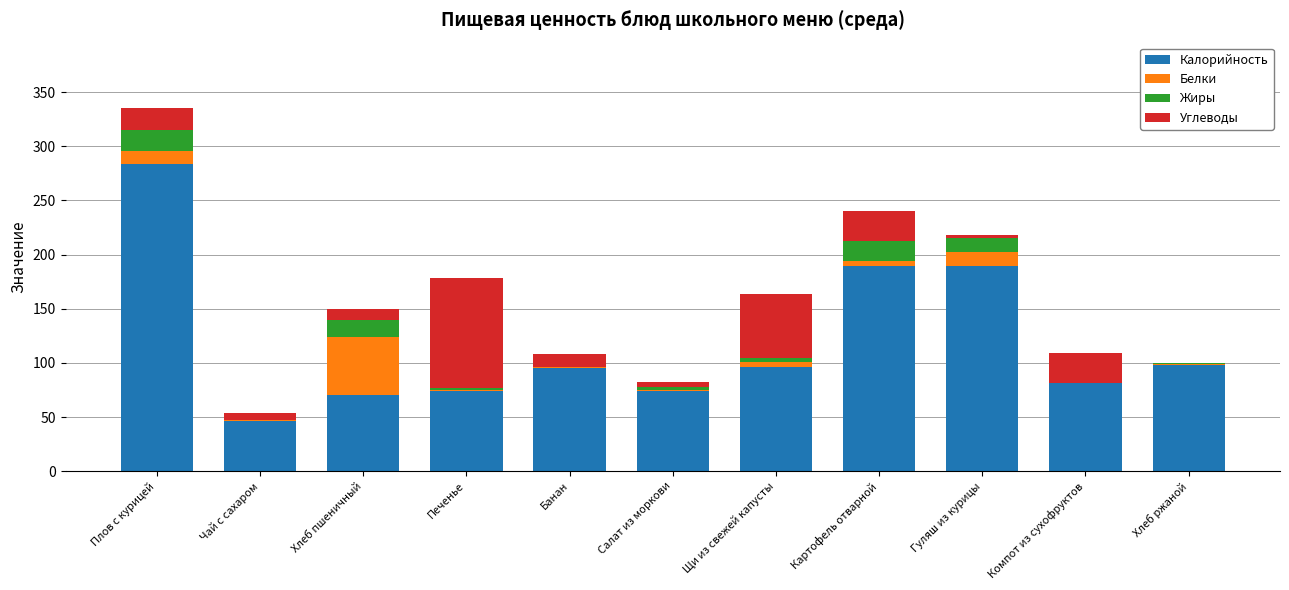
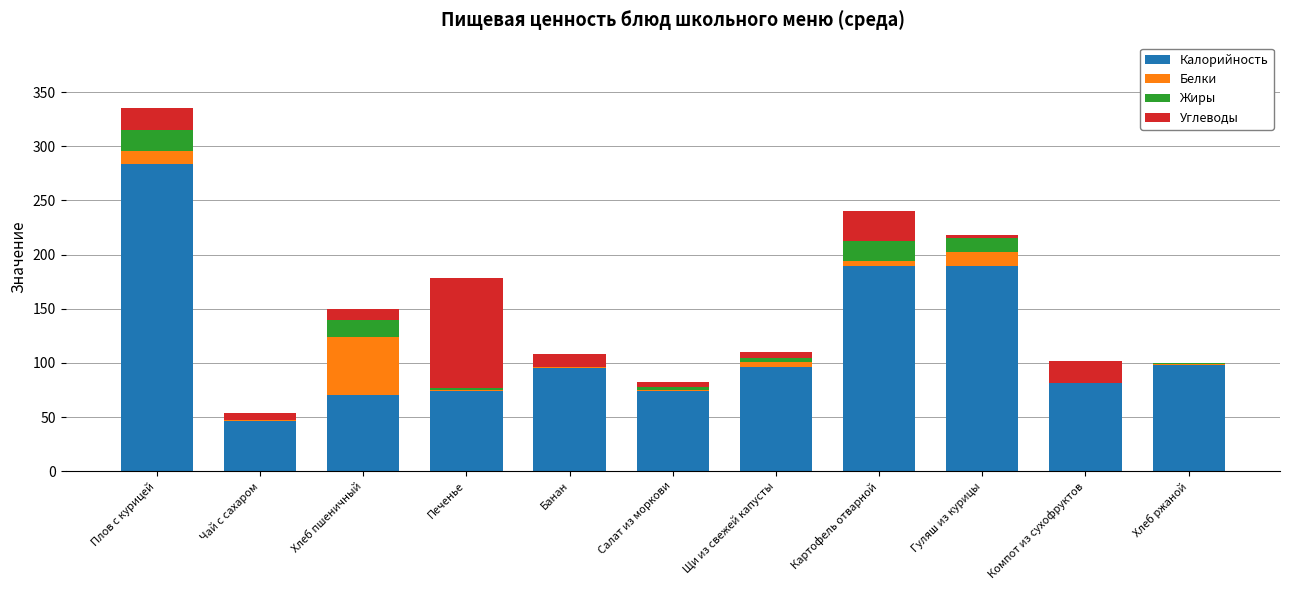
  {
    "Калорийность": {
      "Плов с курицей": 283,
      "Чай с сахаром": 47,
      "Хлеб пшеничный": 70,
      "Печенье": 74,
      "Банан": 96,
      "Салат из моркови": 74,
      "Щи из свежей капусты": 96,
      "Картофель отварной": 190,
      "Гуляш из курицы": 189,
      "Компот из сухофруктов": 81,
      "Хлеб ржаной": 98
    },
    "Белки": {
      "Плов с курицей": 12,
      "Хлеб пшеничный": 53,
      "Щи из свежей капусты": 5,
      "Картофель отварной": 5,
      "Гуляш из курицы": 14
    },
    "Жиры": {
      "Плов с курицей": 20,
      "Чай с сахаром": 0,
      "Хлеб пшеничный": 16,
      "Банан": 0,
      "Салат из моркови": 3,
      "Щи из свежей капусты": 4,
      "Картофель отварной": 18,
      "Гуляш из курицы": 13,
      "Компот из сухофруктов": 0
    },
    "Углеводы": {
      "Плов с курицей": 20,
      "Чай с сахаром": 6,
      "Хлеб пшеничный": 10,
      "Печенье": 102,
      "Банан": 12,
      "Салат из моркови": 4,
-     "Щи из свежей капусты": 58,
+     "Щи из свежей капусты": 6,
      "Картофель отварной": 28,
      "Гуляш из курицы": 3,
-     "Компот из сухофруктов": 28,
+     "Компот из сухофруктов": 20,
      "Хлеб ржаной": 0
    }
  }
